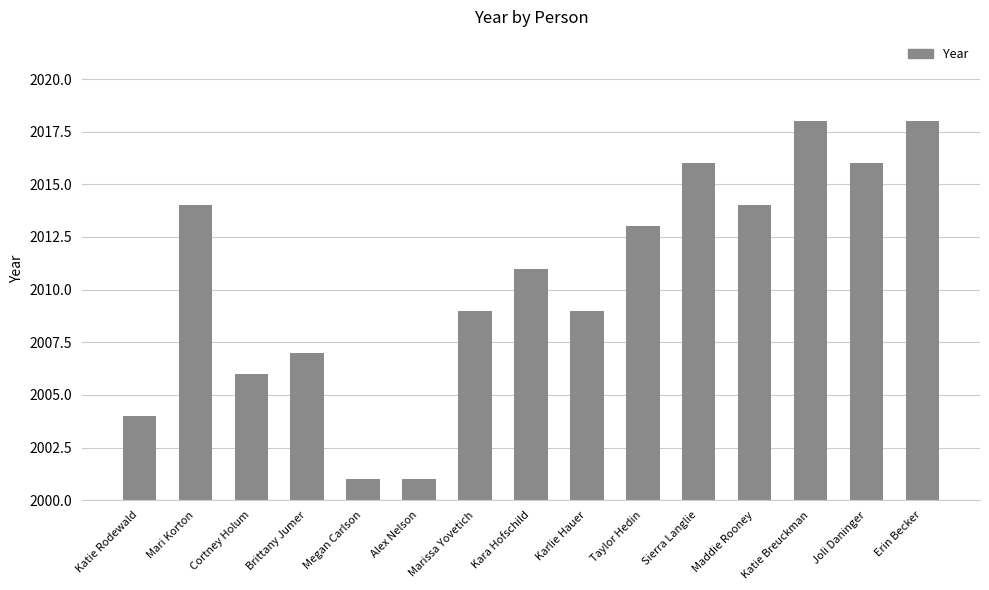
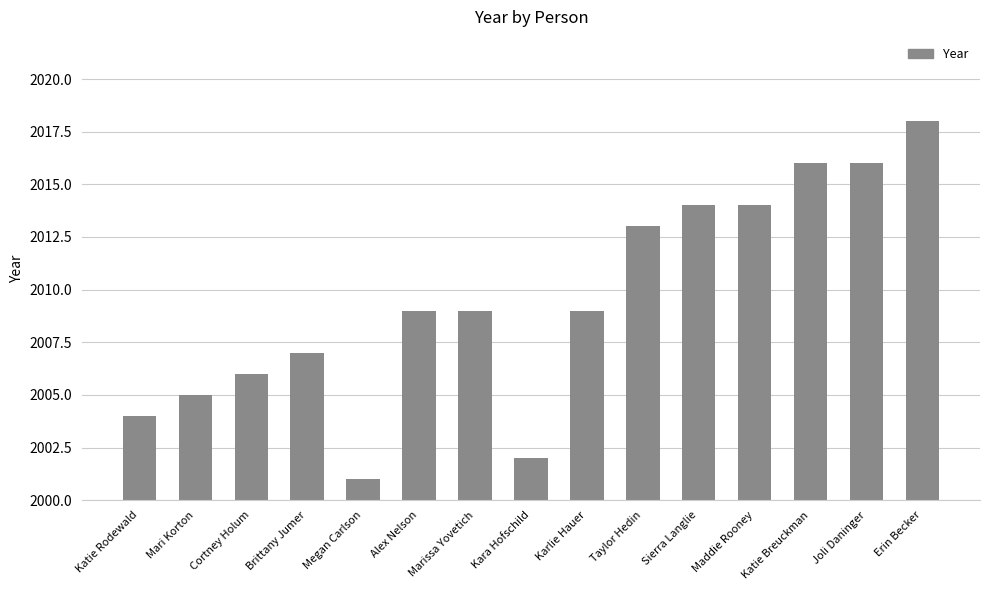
  {
    "Katie Rodewald": 2004,
-   "Mari Korton": 2014,
+   "Mari Korton": 2005,
    "Cortney Holum": 2006,
    "Brittany Jumer": 2007,
    "Megan Carlson": 2001,
-   "Alex Nelson": 2001,
+   "Alex Nelson": 2009,
    "Marissa Yovetich": 2009,
-   "Kara Hofschild": 2011,
+   "Kara Hofschild": 2002,
    "Karlie Hauer": 2009,
    "Taylor Hedin": 2013,
-   "Sierra Langlie": 2016,
+   "Sierra Langlie": 2014,
    "Maddie Rooney": 2014,
-   "Katie Breuckman": 2018,
+   "Katie Breuckman": 2016,
    "Joli Daninger": 2016,
    "Erin Becker": 2018
  }
